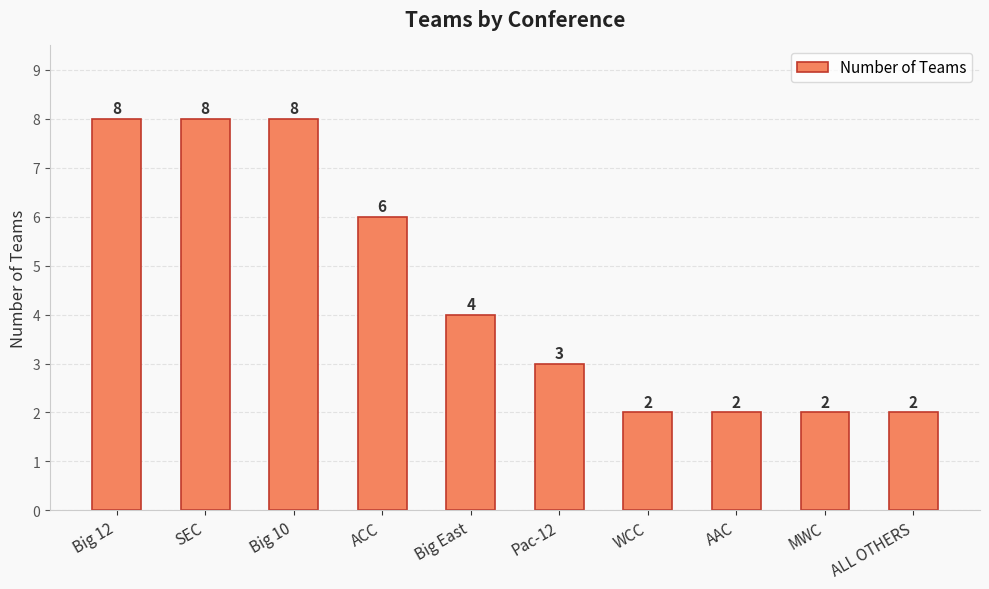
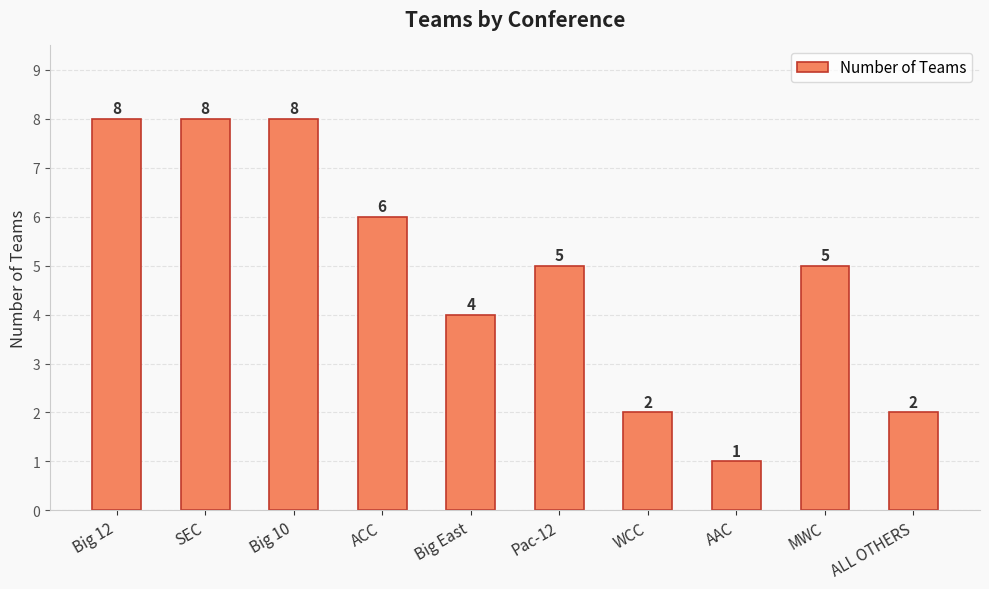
  {
    "Big 12": 8,
    "SEC": 8,
    "Big 10": 8,
    "ACC": 6,
    "Big East": 4,
-   "Pac-12": 3,
+   "Pac-12": 5,
    "WCC": 2,
-   "AAC": 2,
-   "MWC": 2,
+   "AAC": 1,
+   "MWC": 5,
    "ALL OTHERS": 2
  }
